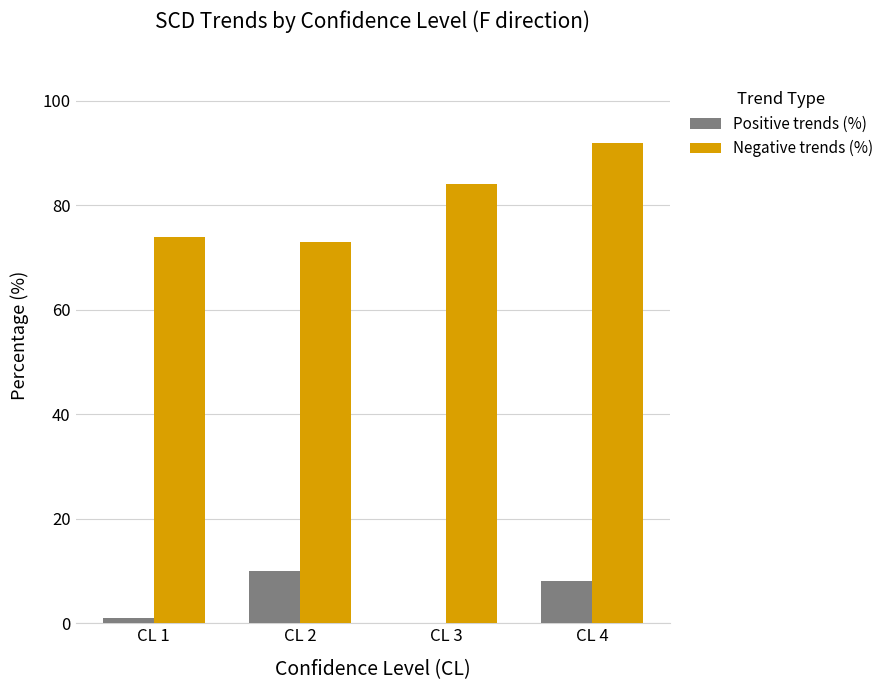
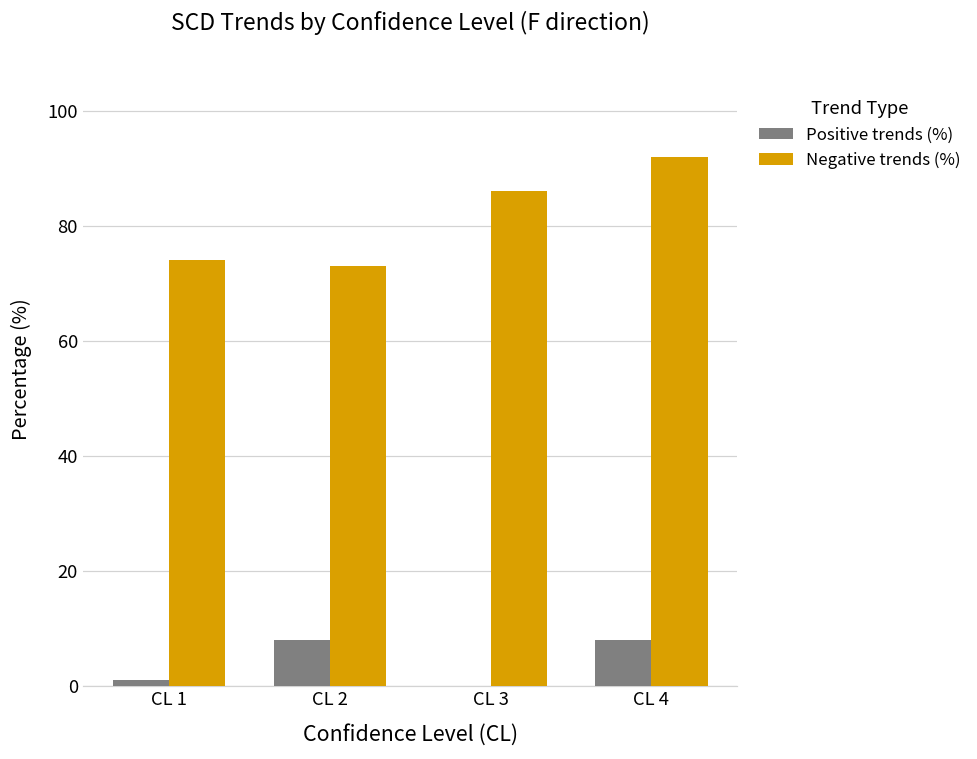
  {
    "Positive trends (%)": {
      "CL 1": 1,
-     "CL 2": 10,
+     "CL 2": 8,
      "CL 3": 0,
      "CL 4": 8
    },
    "Negative trends (%)": {
      "CL 1": 74,
      "CL 2": 73,
-     "CL 3": 84,
+     "CL 3": 86,
      "CL 4": 92
    }
  }
